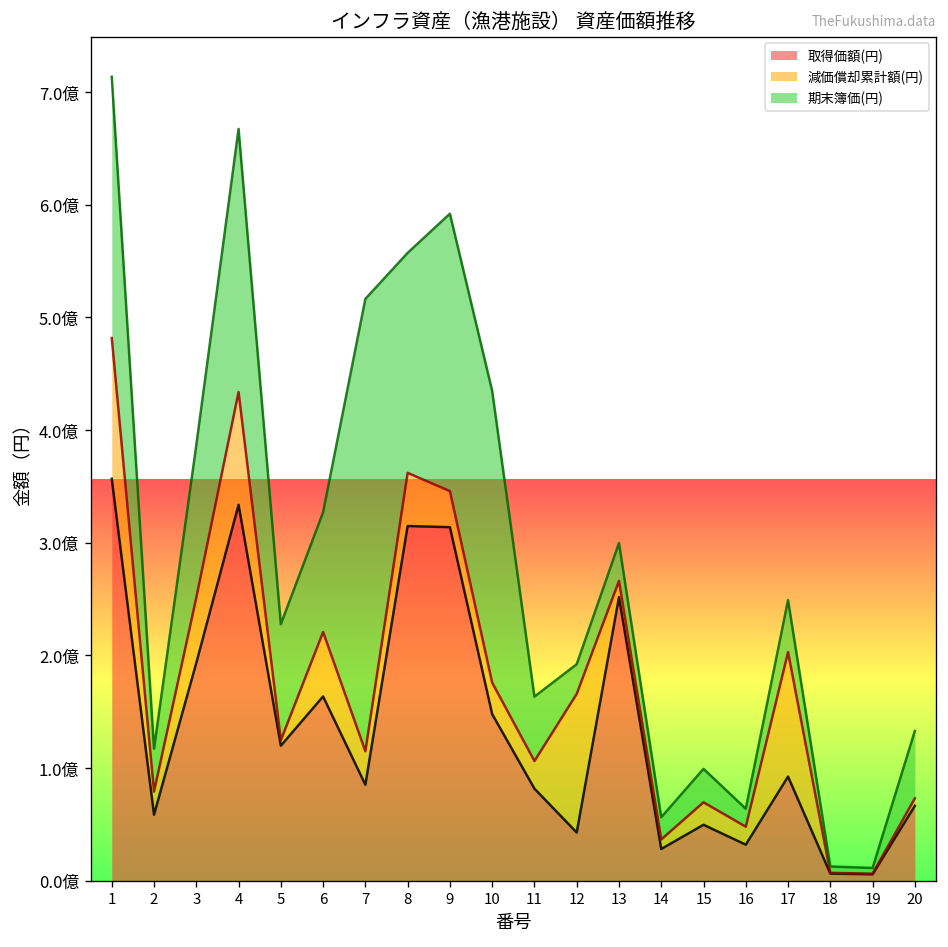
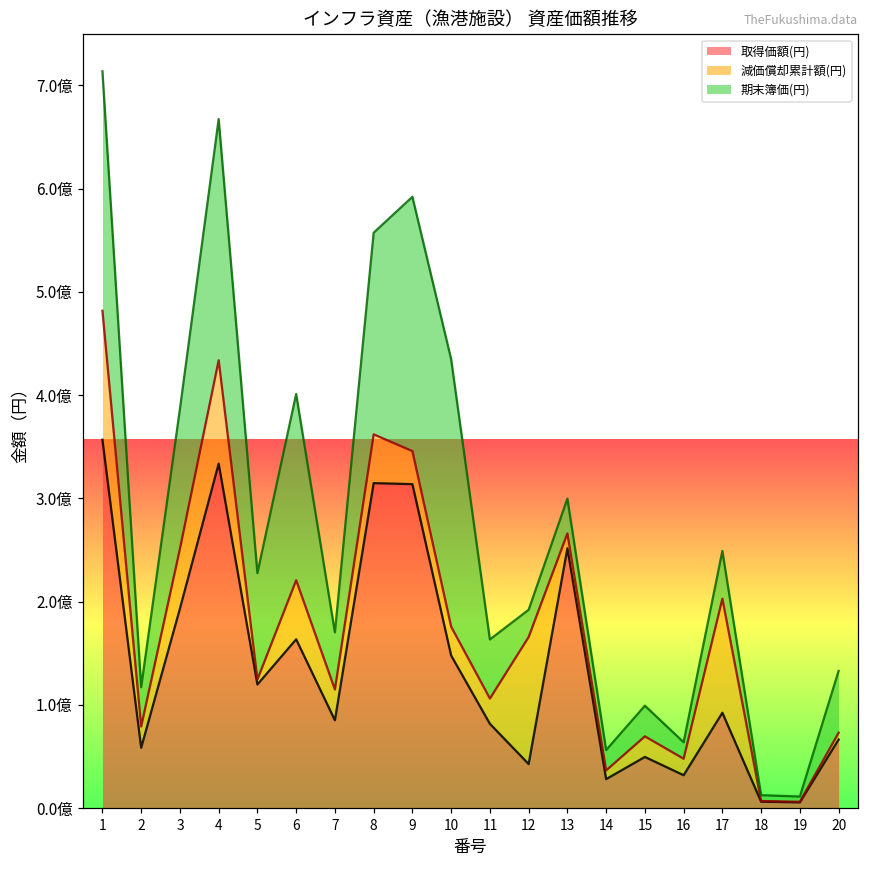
  {
    "取得価額(円)": {
      "1": "3.6億",
      "2": "0.6億",
      "3": "1.9億",
      "4": "3.3億",
      "5": "1.2億",
      "6": "1.6億",
      "7": "0.9億",
      "8": "3.1億",
      "9": "3.1億",
      "10": "1.5億",
      "11": "0.8億",
      "12": "0.4億",
      "13": "2.5億",
      "14": "0.3億",
      "15": "0.5億",
      "16": "0.3億",
      "17": "0.9億",
      "20": "0.7億"
    },
    "減価償却累計額(円)": {
      "1": "1.2億",
      "2": "0.2億",
      "3": "0.6億",
      "4": "1.0億",
      "5": "0.0億",
      "6": "0.6億",
      "7": "0.3億",
      "8": "0.5億",
      "9": "0.3億",
      "10": "0.3億",
      "11": "0.2億",
      "12": "1.2億",
      "13": "0.1億",
      "14": "0.1億",
      "15": "0.2億",
      "16": "0.2億",
      "17": "1.1億",
      "20": "0.1億"
    },
    "期末簿価(円)": {
      "1": "2.3億",
      "2": "0.4億",
      "3": "1.4億",
      "4": "2.3億",
      "5": "1.0億",
-     "6": "1.1億",
-     "7": "4.0億",
+     "6": "1.8億",
+     "7": "0.6億",
      "8": "2.0億",
      "9": "2.5億",
      "10": "2.6億",
      "11": "0.6億",
      "12": "0.3億",
      "13": "0.3億",
      "14": "0.2億",
      "15": "0.3億",
      "16": "0.2億",
      "17": "0.5億",
      "18": "0.1億",
      "19": "0.1億",
      "20": "0.6億"
    }
  }
